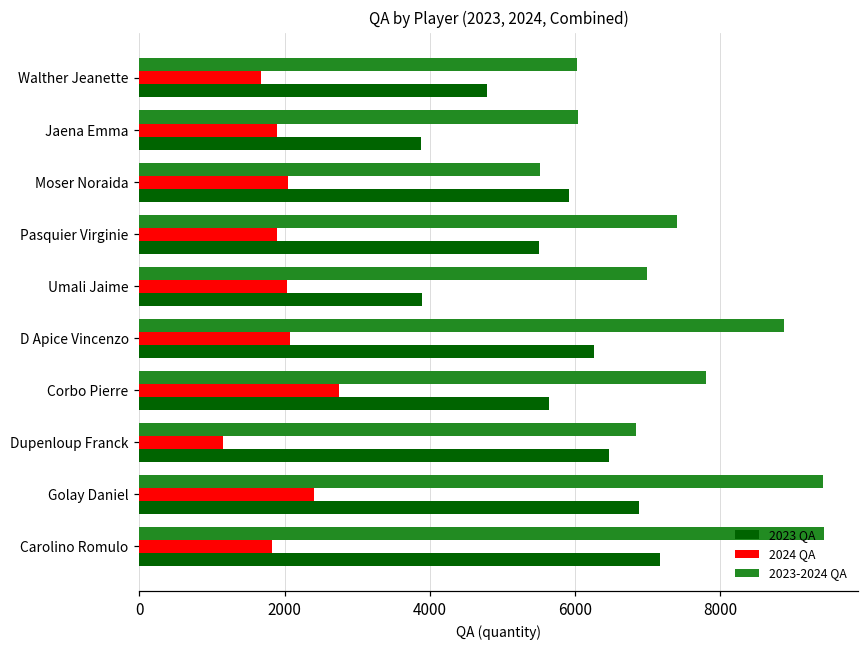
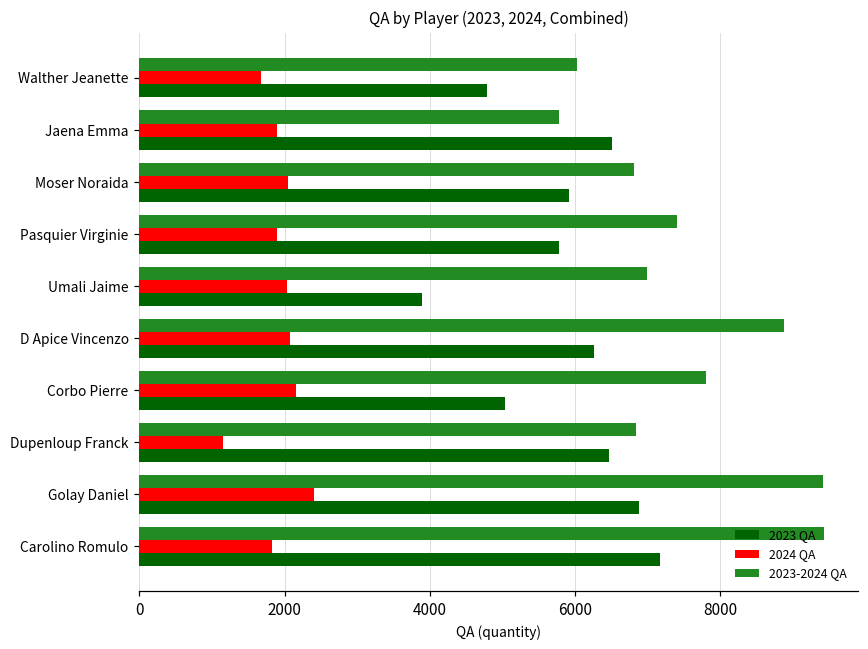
  {
    "2023 QA": {
      "Walther Jeanette": 4800,
-     "Jaena Emma": 3900,
+     "Jaena Emma": 6500,
      "Moser Noraida": 5900,
-     "Pasquier Virginie": 5500,
+     "Pasquier Virginie": 5800,
      "Umali Jaime": 3900,
      "D Apice Vincenzo": 6300,
-     "Corbo Pierre": 5600,
+     "Corbo Pierre": 5000,
      "Dupenloup Franck": 6500,
      "Golay Daniel": 6900,
      "Carolino Romulo": 7200
    },
    "2024 QA": {
      "Walther Jeanette": 1700,
      "Jaena Emma": 1900,
      "Moser Noraida": 2000,
      "Pasquier Virginie": 1900,
      "Umali Jaime": 2000,
      "D Apice Vincenzo": 2100,
-     "Corbo Pierre": 2700,
+     "Corbo Pierre": 2200,
      "Dupenloup Franck": 1200,
      "Golay Daniel": 2400,
      "Carolino Romulo": 1800
    },
    "2023-2024 QA": {
      "Walther Jeanette": 6000,
-     "Jaena Emma": 6000,
-     "Moser Noraida": 5500,
+     "Jaena Emma": 5800,
+     "Moser Noraida": 6800,
      "Pasquier Virginie": 7400,
      "Umali Jaime": 7000,
      "D Apice Vincenzo": 8900,
      "Corbo Pierre": 7800,
      "Dupenloup Franck": 6800,
      "Golay Daniel": 9400,
      "Carolino Romulo": 9400
    }
  }
